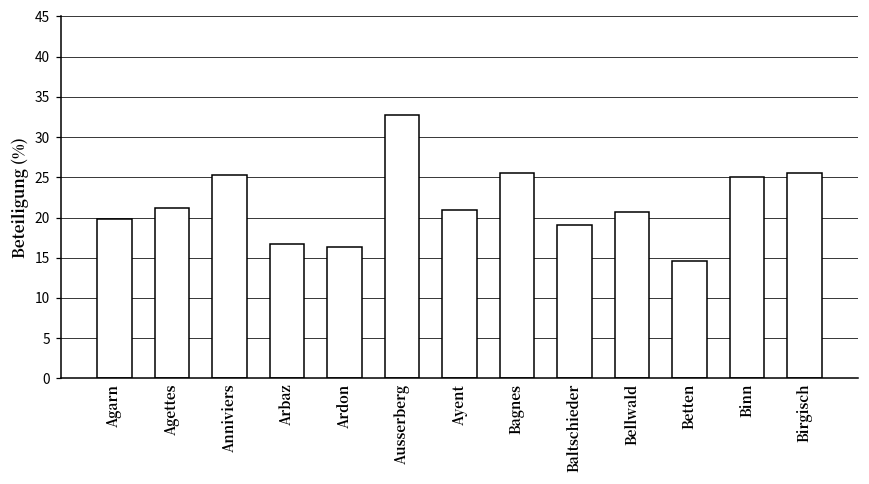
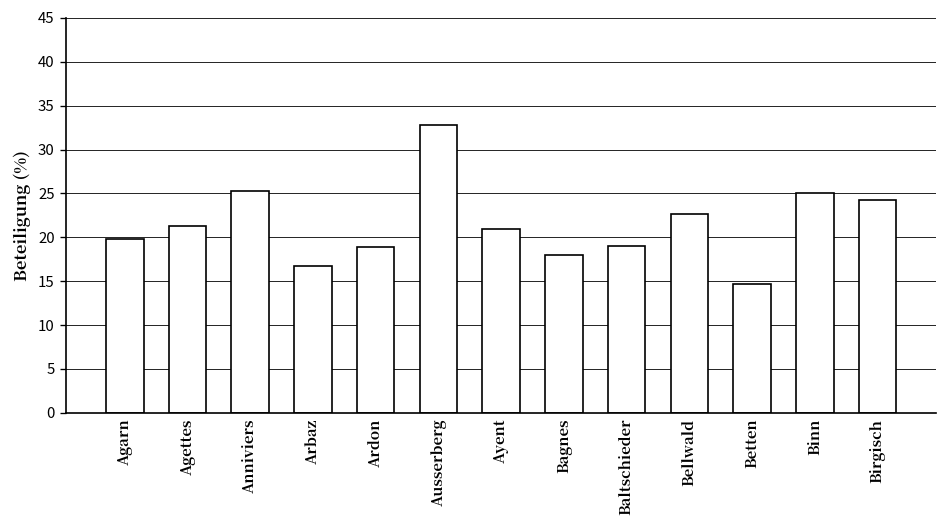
  {
    "Agarn": 20,
    "Agettes": 21,
    "Anniviers": 25,
    "Arbaz": 17,
-   "Ardon": 16,
+   "Ardon": 19,
    "Ausserberg": 33,
    "Ayent": 21,
-   "Bagnes": 26,
+   "Bagnes": 18,
    "Baltschieder": 19,
-   "Bellwald": 21,
+   "Bellwald": 23,
    "Betten": 15,
    "Binn": 25,
-   "Birgisch": 26
+   "Birgisch": 24
  }
